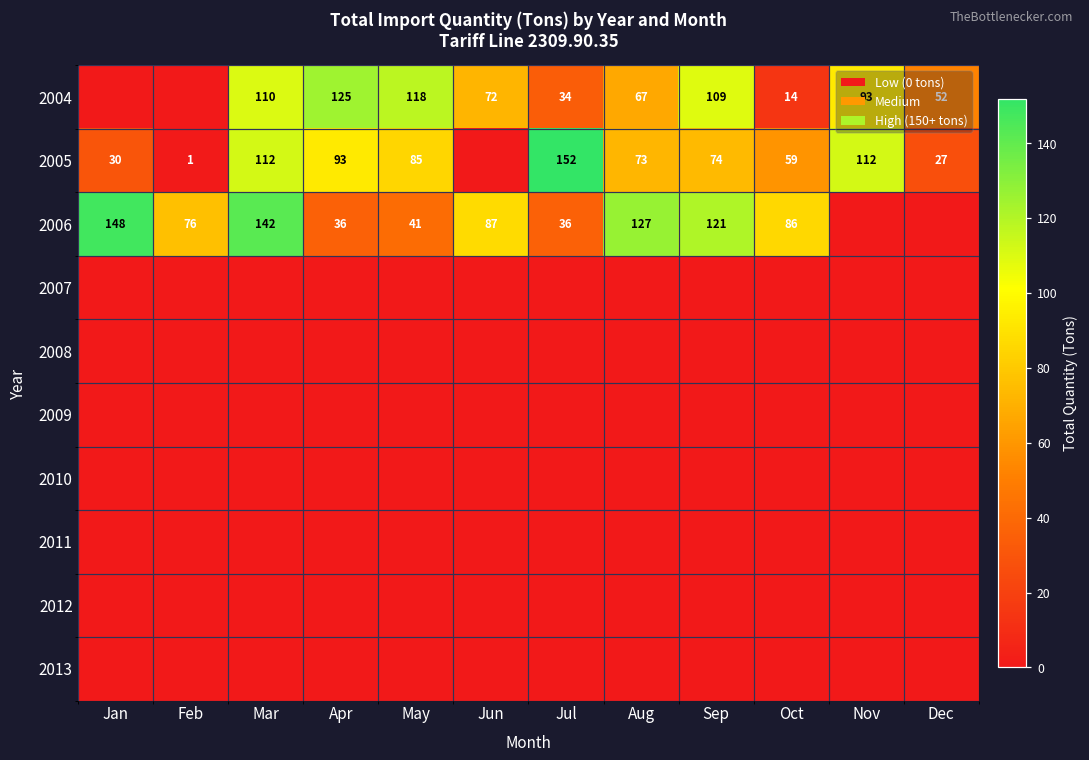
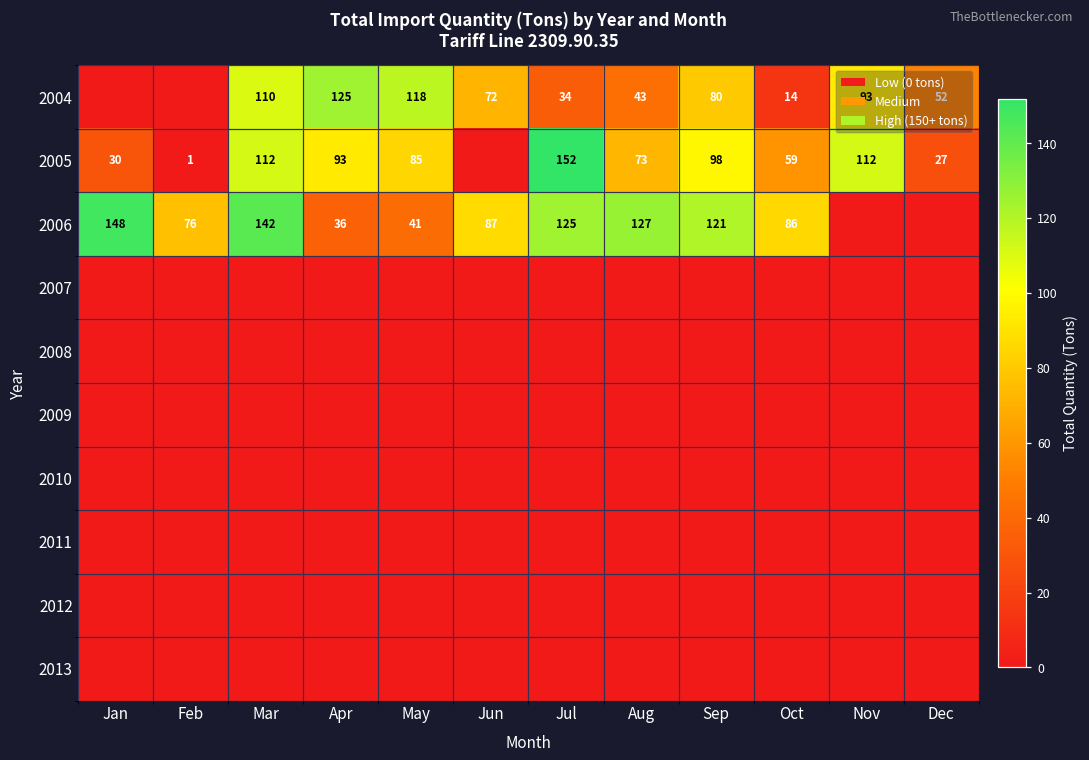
  {
    "2004": {
      "Mar": 110,
      "Apr": 125,
      "May": 118,
      "Jun": 72,
      "Jul": 34,
-     "Aug": 67,
-     "Sep": 109,
+     "Aug": 43,
+     "Sep": 80,
      "Oct": 14
    },
    "2005": {
      "Jan": 30,
      "Feb": 1,
      "Mar": 112,
      "Apr": 93,
      "May": 85,
      "Jul": 152,
      "Aug": 73,
-     "Sep": 74,
+     "Sep": 98,
      "Oct": 59,
      "Nov": 112,
      "Dec": 27
    },
    "2006": {
      "Jan": 148,
      "Feb": 76,
      "Mar": 142,
      "Apr": 36,
      "May": 41,
      "Jun": 87,
-     "Jul": 36,
+     "Jul": 125,
      "Aug": 127,
      "Sep": 121,
      "Oct": 86
    }
  }
